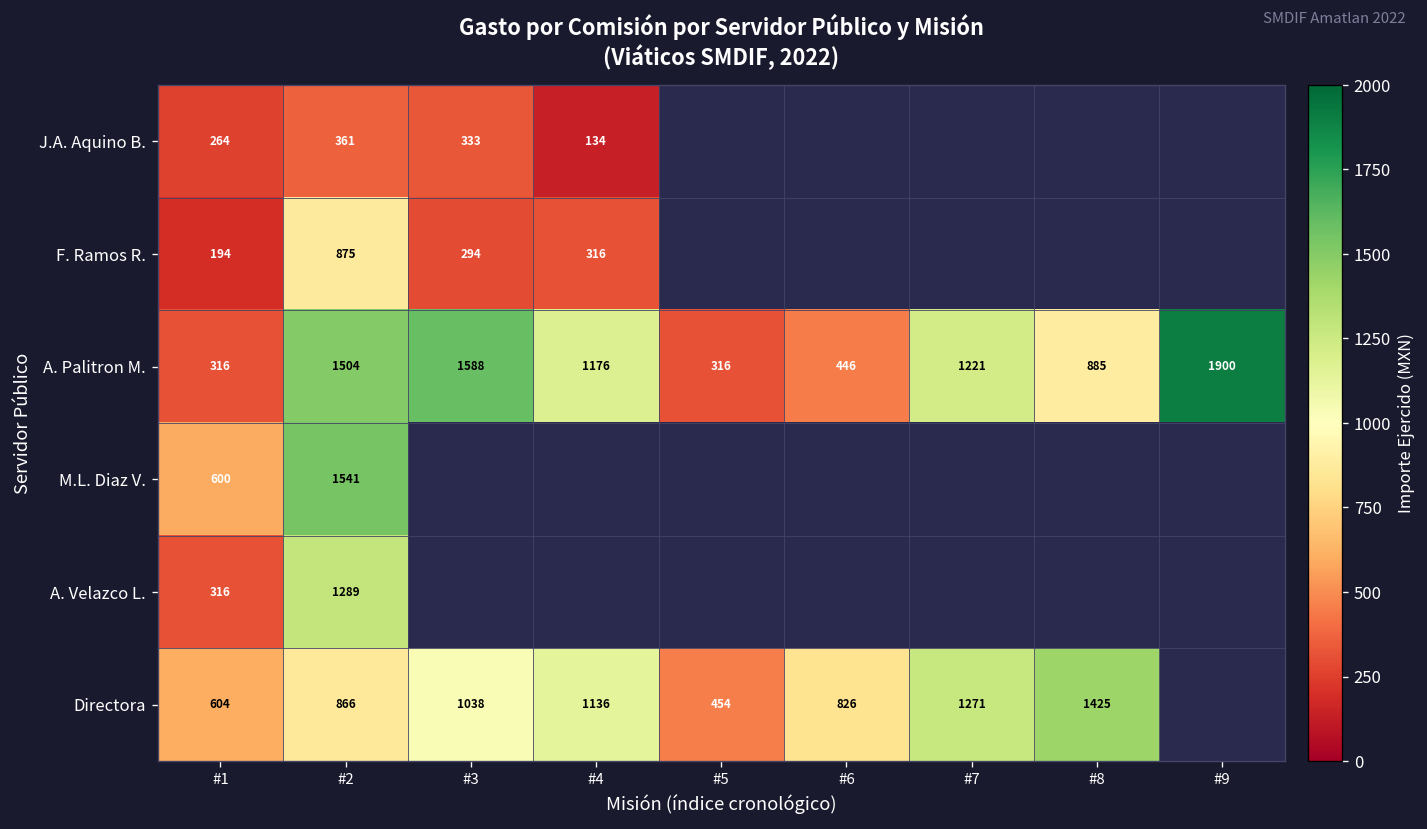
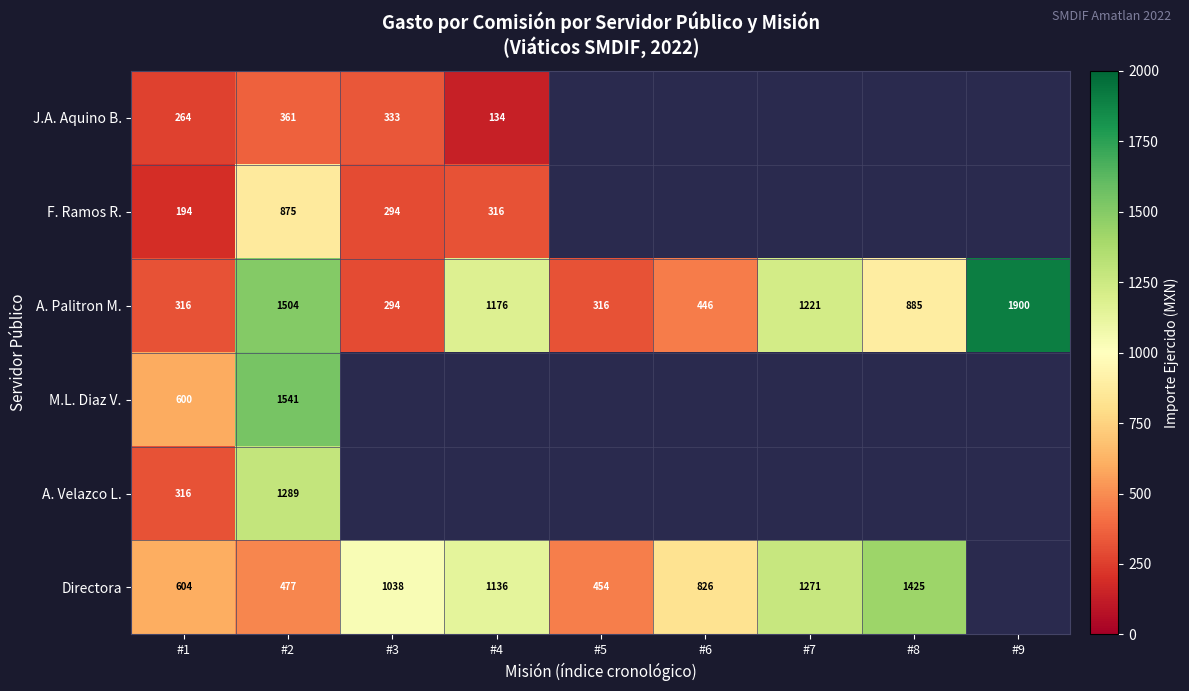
  {
    "J.A. Aquino B.": {
      "#1": 264,
      "#2": 361,
      "#3": 333,
      "#4": 134
    },
    "F. Ramos R.": {
      "#1": 194,
      "#2": 875,
      "#3": 294,
      "#4": 316
    },
    "A. Palitron M.": {
      "#1": 316,
      "#2": 1504,
-     "#3": 1588,
+     "#3": 294,
      "#4": 1176,
      "#5": 316,
      "#6": 446,
      "#7": 1221,
      "#8": 885,
      "#9": 1900
    },
    "M.L. Diaz V.": {
      "#1": 600,
      "#2": 1541
    },
    "A. Velazco L.": {
      "#1": 316,
      "#2": 1289
    },
    "Directora": {
      "#1": 604,
-     "#2": 866,
+     "#2": 477,
      "#3": 1038,
      "#4": 1136,
      "#5": 454,
      "#6": 826,
      "#7": 1271,
      "#8": 1425
    }
  }
